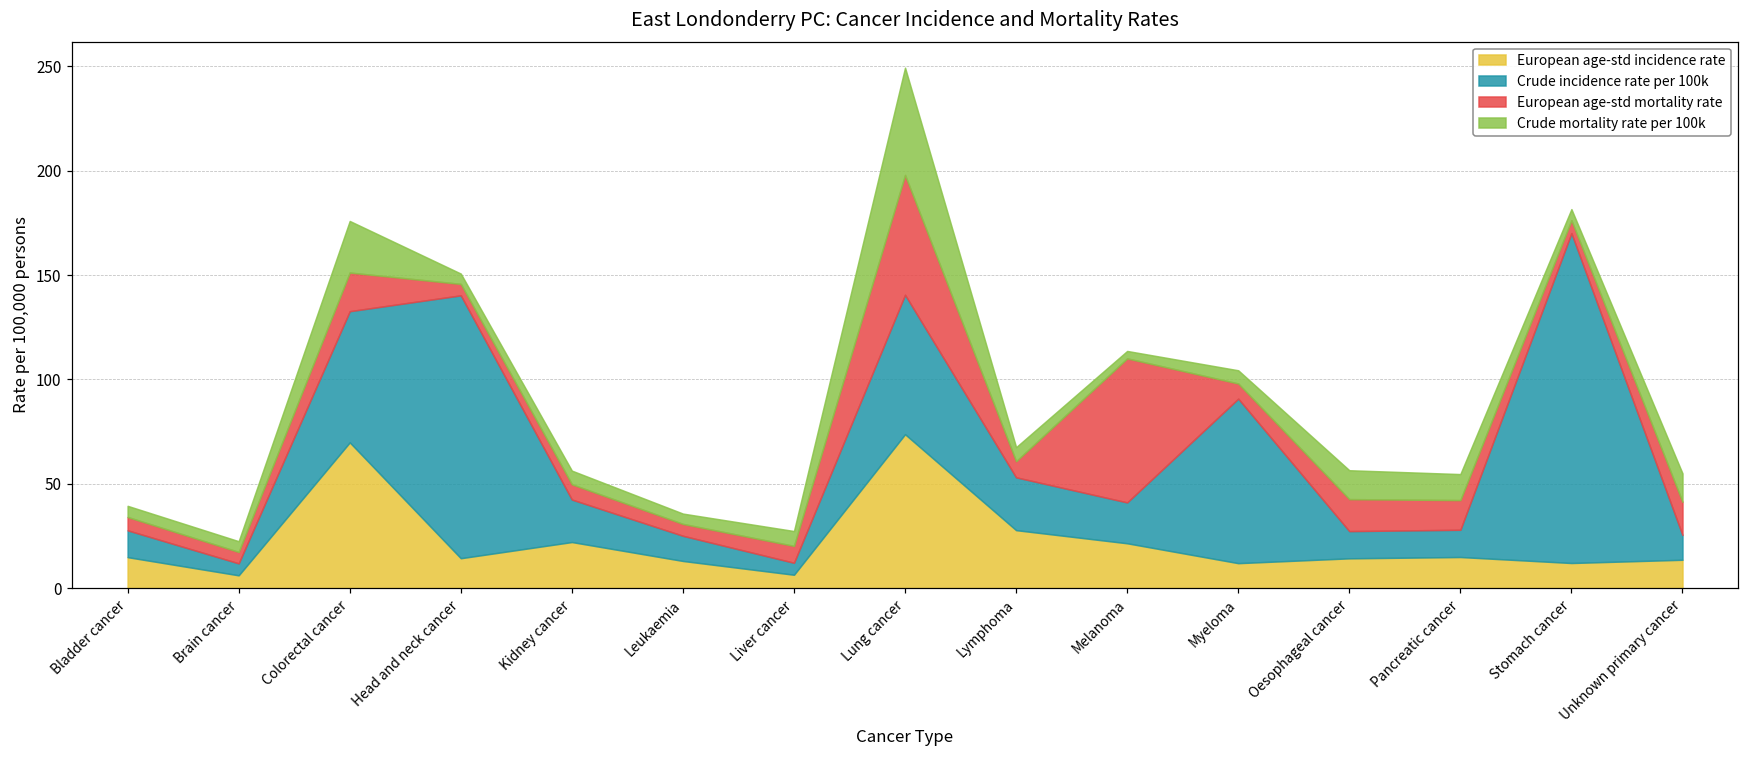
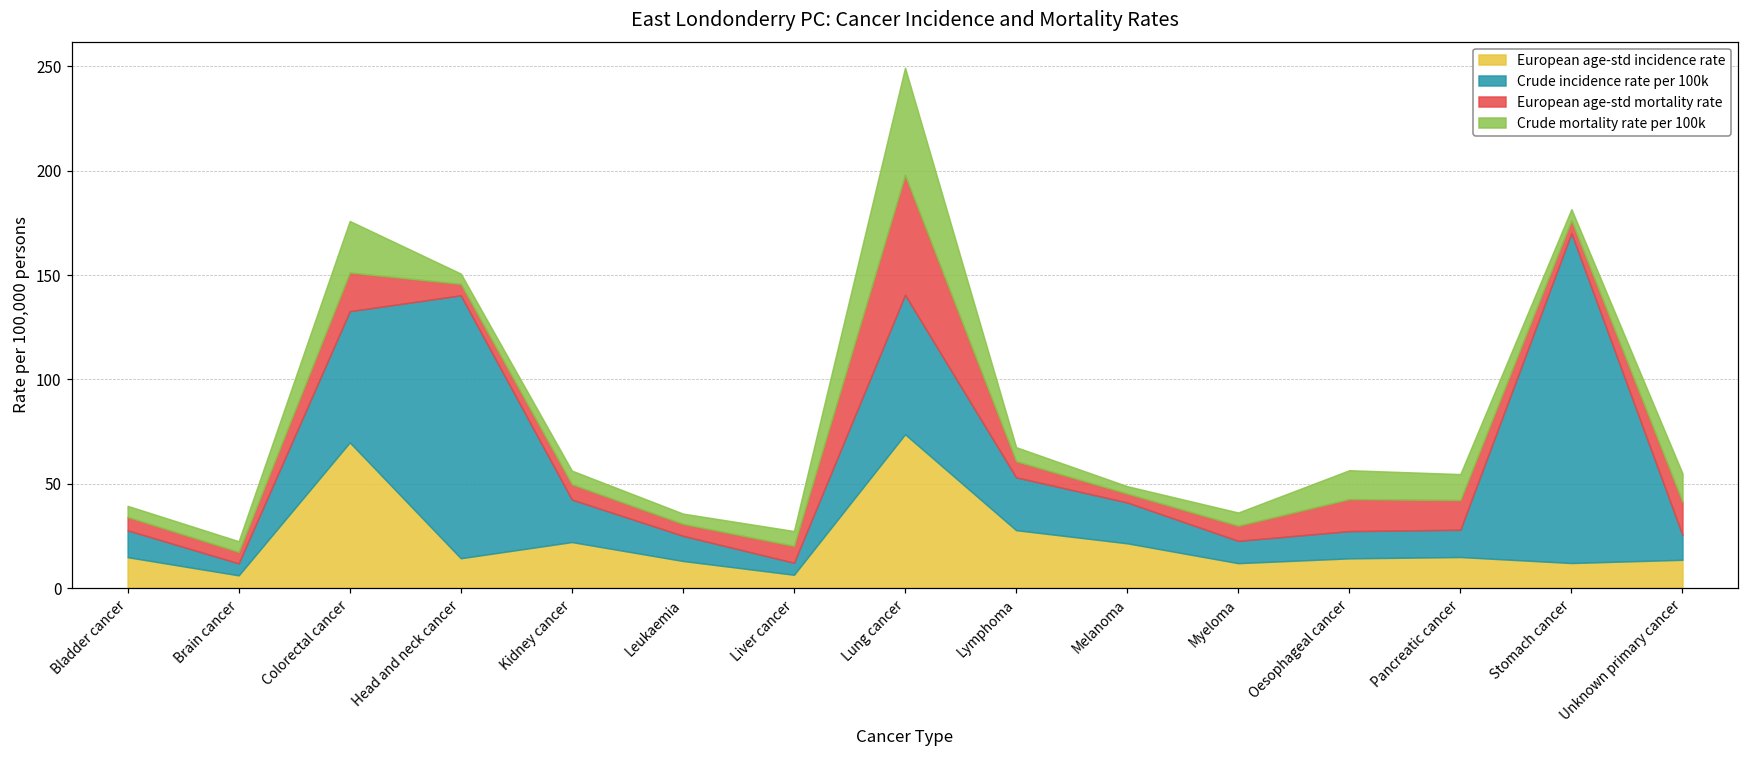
  {
    "European age-std incidence rate": {
      "Bladder cancer": 15,
      "Brain cancer": 6,
      "Colorectal cancer": 70,
      "Head and neck cancer": 14,
      "Kidney cancer": 22,
      "Leukaemia": 13,
      "Liver cancer": 6,
      "Lung cancer": 74,
      "Lymphoma": 28,
      "Melanoma": 21,
      "Myeloma": 12,
      "Oesophageal cancer": 14,
      "Pancreatic cancer": 15,
      "Stomach cancer": 12,
      "Unknown primary cancer": 14
    },
    "Crude incidence rate per 100k": {
      "Bladder cancer": 13,
      "Brain cancer": 6,
      "Colorectal cancer": 63,
      "Head and neck cancer": 126,
      "Kidney cancer": 20,
      "Leukaemia": 12,
      "Liver cancer": 6,
      "Lung cancer": 67,
      "Lymphoma": 25,
      "Melanoma": 20,
-     "Myeloma": 79,
+     "Myeloma": 11,
      "Oesophageal cancer": 13,
      "Pancreatic cancer": 13,
      "Stomach cancer": 158,
      "Unknown primary cancer": 12
    },
    "European age-std mortality rate": {
      "Bladder cancer": 6,
      "Brain cancer": 5,
      "Colorectal cancer": 19,
      "Head and neck cancer": 5,
      "Kidney cancer": 7,
      "Leukaemia": 6,
      "Liver cancer": 8,
      "Lung cancer": 57,
      "Lymphoma": 8,
-     "Melanoma": 69,
+     "Melanoma": 4,
      "Myeloma": 7,
      "Oesophageal cancer": 15,
      "Pancreatic cancer": 14,
      "Stomach cancer": 6,
      "Unknown primary cancer": 16
    },
    "Crude mortality rate per 100k": {
      "Bladder cancer": 5,
      "Brain cancer": 5,
      "Colorectal cancer": 25,
      "Head and neck cancer": 5,
      "Kidney cancer": 7,
      "Leukaemia": 5,
      "Liver cancer": 7,
      "Lung cancer": 51,
      "Lymphoma": 7,
      "Melanoma": 4,
      "Myeloma": 6,
      "Oesophageal cancer": 14,
      "Pancreatic cancer": 12,
      "Stomach cancer": 5,
      "Unknown primary cancer": 14
    }
  }
